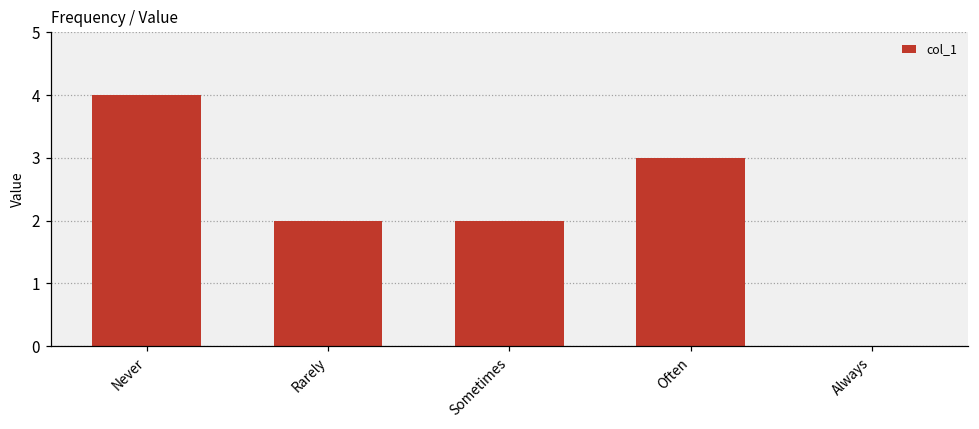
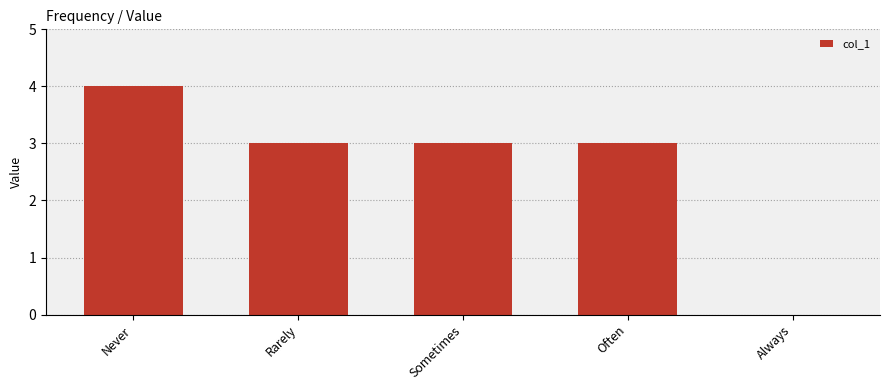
  {
    "Never": 4,
-   "Rarely": 2,
-   "Sometimes": 2,
+   "Rarely": 3,
+   "Sometimes": 3,
    "Often": 3,
    "Always": 0
  }
